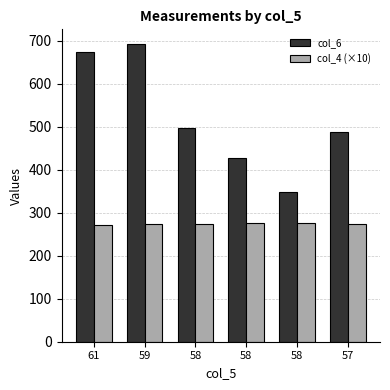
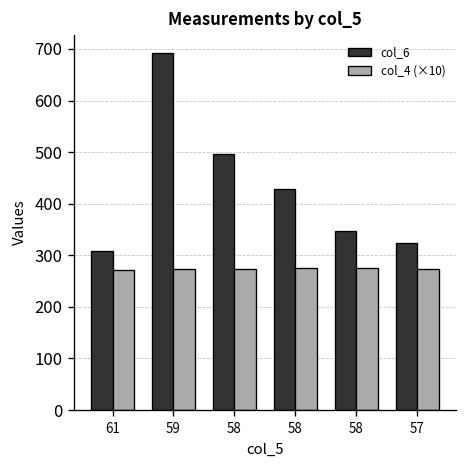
  {
    "col_6": {
-     "61": 670,
+     "61": 310,
      "59": 690,
-     "57": 490
+     "57": 320
    },
    "col_4 (×10)": {
      "61": 270,
      "59": 270,
      "57": 270
    }
  }
